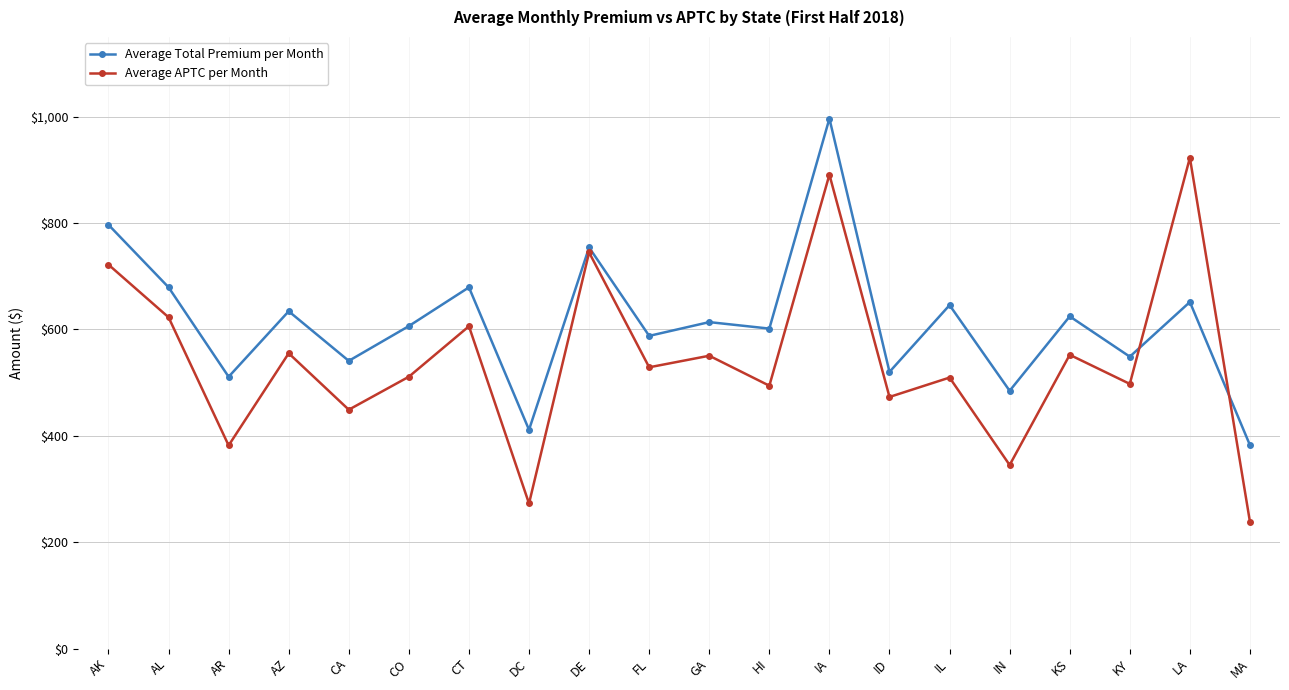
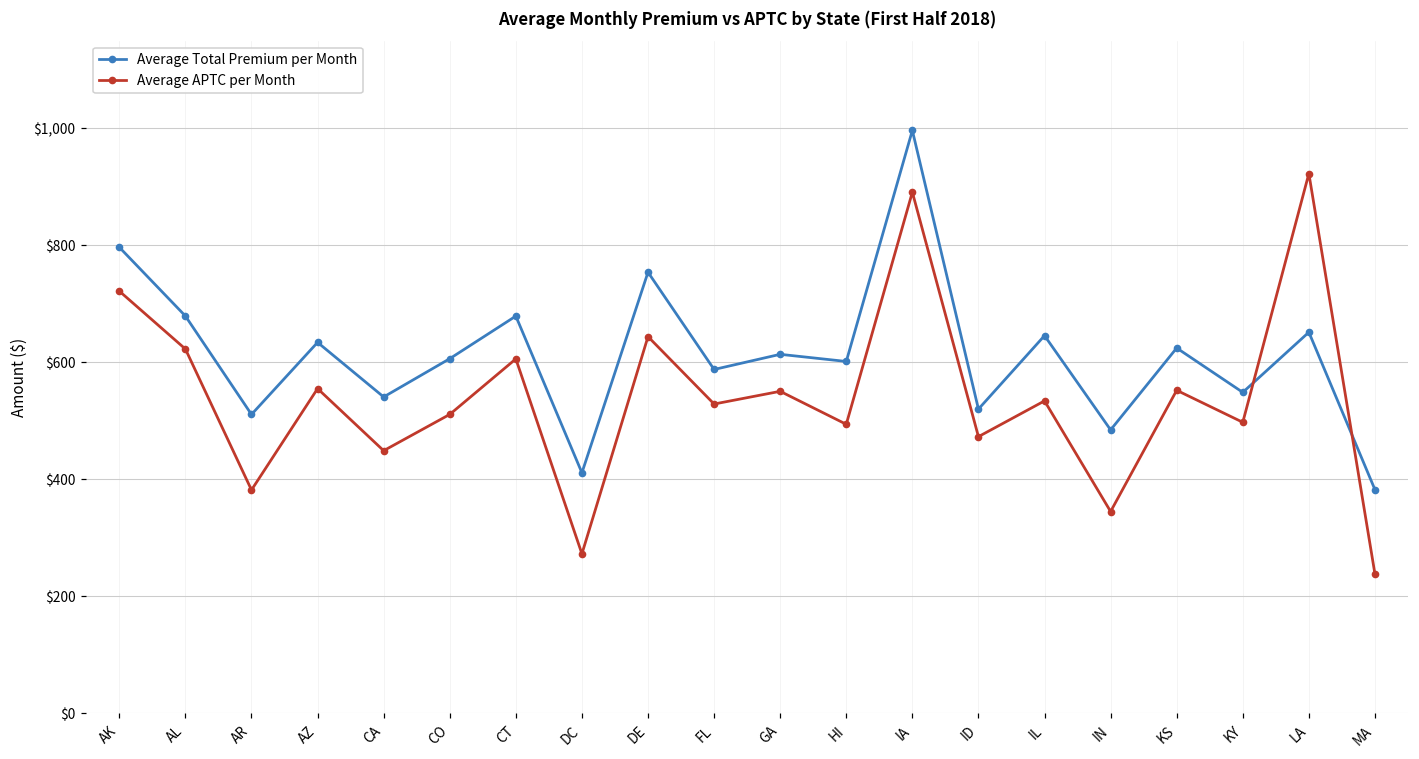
  {
    "Average Total Premium per Month": {
      "AK": "$800",
      "AL": "$680",
      "AR": "$510",
      "AZ": "$630",
      "CA": "$540",
      "CO": "$610",
      "CT": "$680",
      "DC": "$410",
      "DE": "$750",
      "FL": "$590",
      "GA": "$610",
      "HI": "$600",
      "IA": "$1,000",
      "ID": "$520",
      "IL": "$650",
      "IN": "$480",
      "KS": "$620",
      "KY": "$550",
      "LA": "$650",
      "MA": "$380"
    },
    "Average APTC per Month": {
      "AK": "$720",
      "AL": "$620",
      "AR": "$380",
      "AZ": "$560",
      "CA": "$450",
      "CO": "$510",
      "CT": "$610",
      "DC": "$270",
-     "DE": "$740",
+     "DE": "$640",
      "FL": "$530",
      "GA": "$550",
      "HI": "$490",
      "IA": "$890",
      "ID": "$470",
-     "IL": "$510",
+     "IL": "$530",
      "IN": "$350",
      "KS": "$550",
      "KY": "$500",
      "LA": "$920",
      "MA": "$240"
    }
  }
